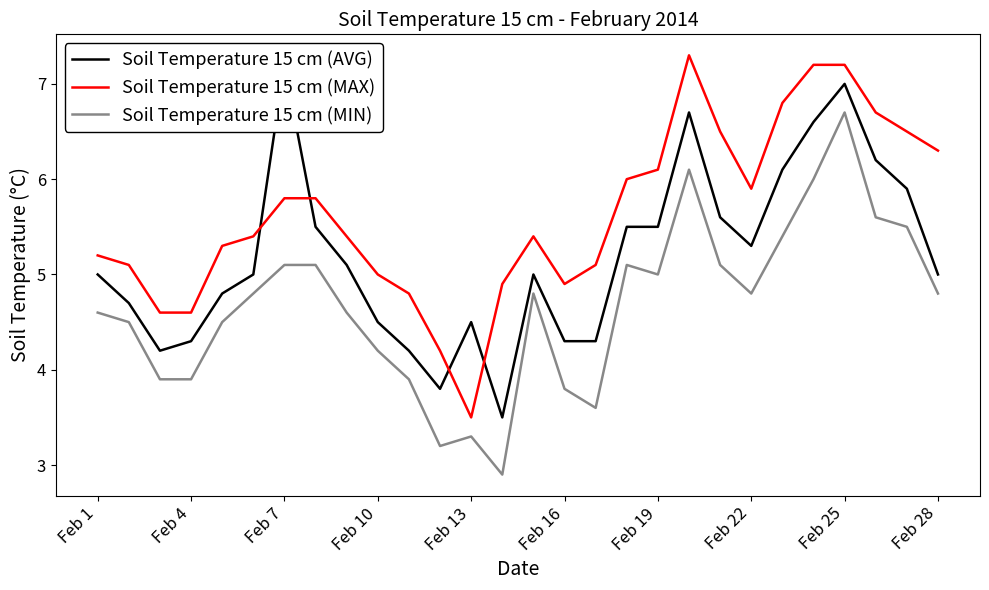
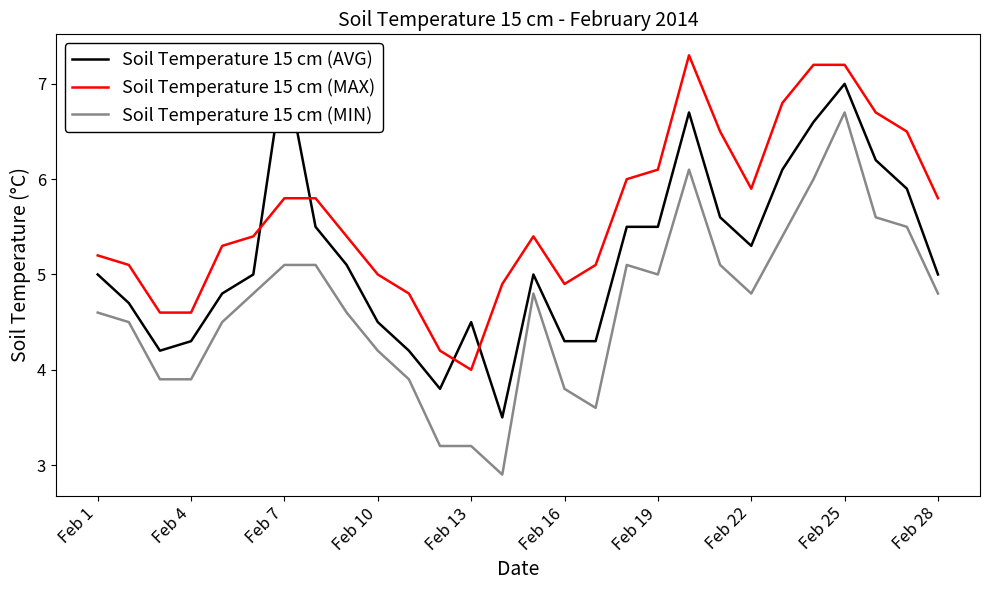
  {
    "Soil Temperature 15 cm (AVG)": {
      "Feb 1": 5.0,
      "Feb 4": 4.3,
      "Feb 10": 4.5,
      "Feb 13": 4.5,
      "Feb 16": 4.3,
      "Feb 19": 5.5,
      "Feb 22": 5.3,
      "Feb 25": 7.0,
      "Feb 28": 5.0
    },
    "Soil Temperature 15 cm (MAX)": {
      "Feb 1": 5.2,
      "Feb 4": 4.6,
      "Feb 7": 5.8,
      "Feb 10": 5.0,
-     "Feb 13": 3.5,
+     "Feb 13": 4.0,
      "Feb 16": 4.9,
      "Feb 19": 6.1,
      "Feb 22": 5.9,
      "Feb 25": 7.2,
-     "Feb 28": 6.3
+     "Feb 28": 5.8
    },
    "Soil Temperature 15 cm (MIN)": {
      "Feb 1": 4.6,
      "Feb 4": 3.9,
      "Feb 7": 5.1,
      "Feb 10": 4.2,
-     "Feb 13": 3.3,
+     "Feb 13": 3.2,
      "Feb 16": 3.8,
      "Feb 19": 5.0,
      "Feb 22": 4.8,
      "Feb 25": 6.7,
      "Feb 28": 4.8
    }
  }
